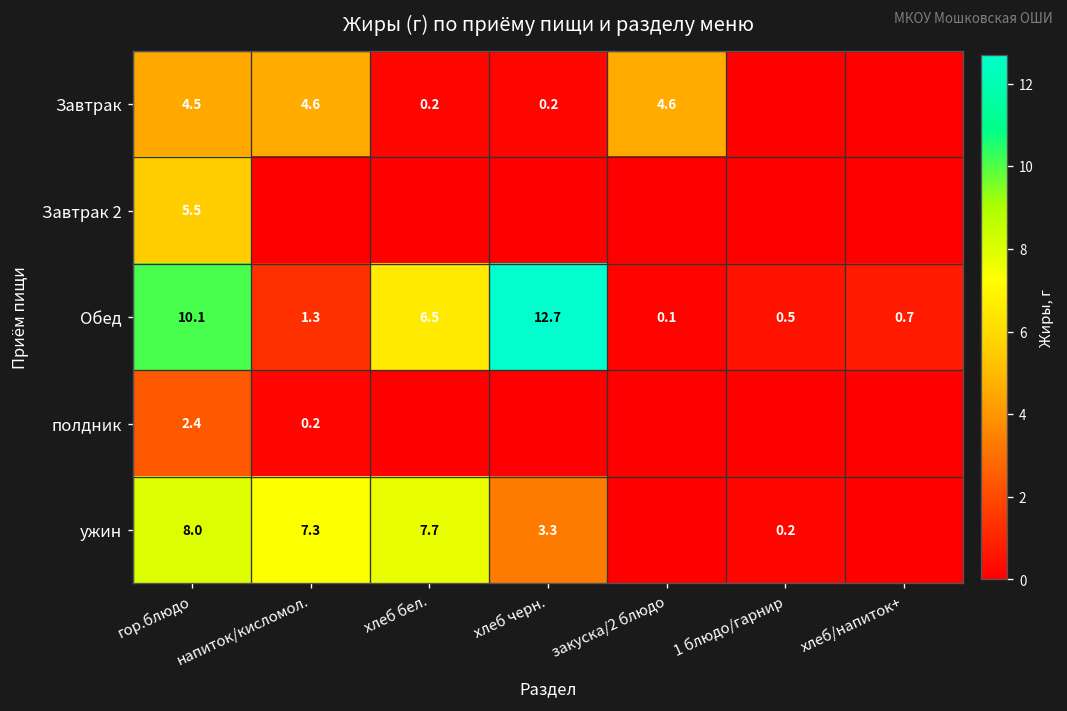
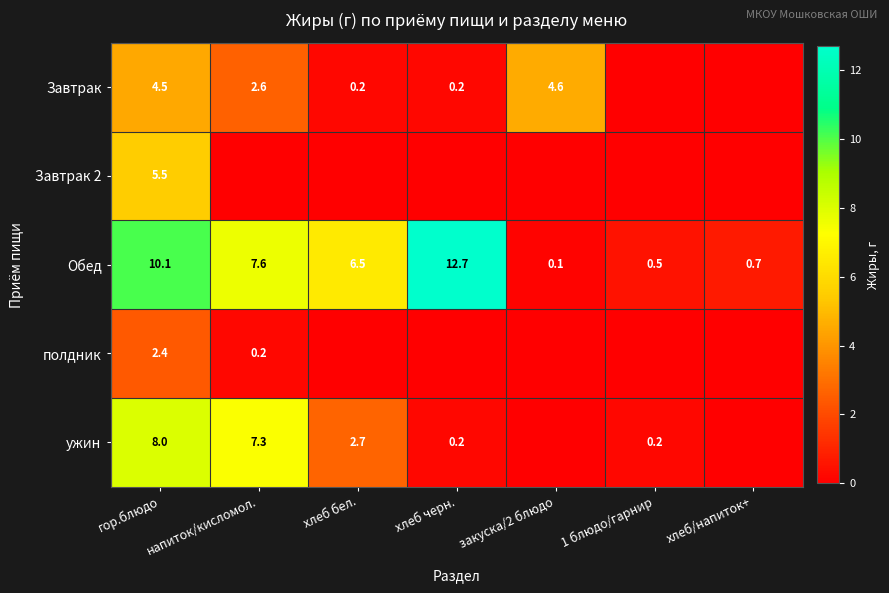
  {
    "Завтрак": {
      "гор.блюдо": 4.5,
-     "напиток/кисломол.": 4.6,
+     "напиток/кисломол.": 2.6,
      "хлеб бел.": 0.2,
      "хлеб черн.": 0.2,
      "закуска/2 блюдо": 4.6
    },
    "Завтрак 2": {
      "гор.блюдо": 5.5
    },
    "Обед": {
      "гор.блюдо": 10.1,
-     "напиток/кисломол.": 1.3,
+     "напиток/кисломол.": 7.6,
      "хлеб бел.": 6.5,
      "хлеб черн.": 12.7,
      "закуска/2 блюдо": 0.1,
      "1 блюдо/гарнир": 0.5,
      "хлеб/напиток+": 0.7
    },
    "полдник": {
      "гор.блюдо": 2.4,
      "напиток/кисломол.": 0.2
    },
    "ужин": {
      "гор.блюдо": 8.0,
      "напиток/кисломол.": 7.3,
-     "хлеб бел.": 7.7,
-     "хлеб черн.": 3.3,
+     "хлеб бел.": 2.7,
+     "хлеб черн.": 0.2,
      "1 блюдо/гарнир": 0.2
    }
  }
